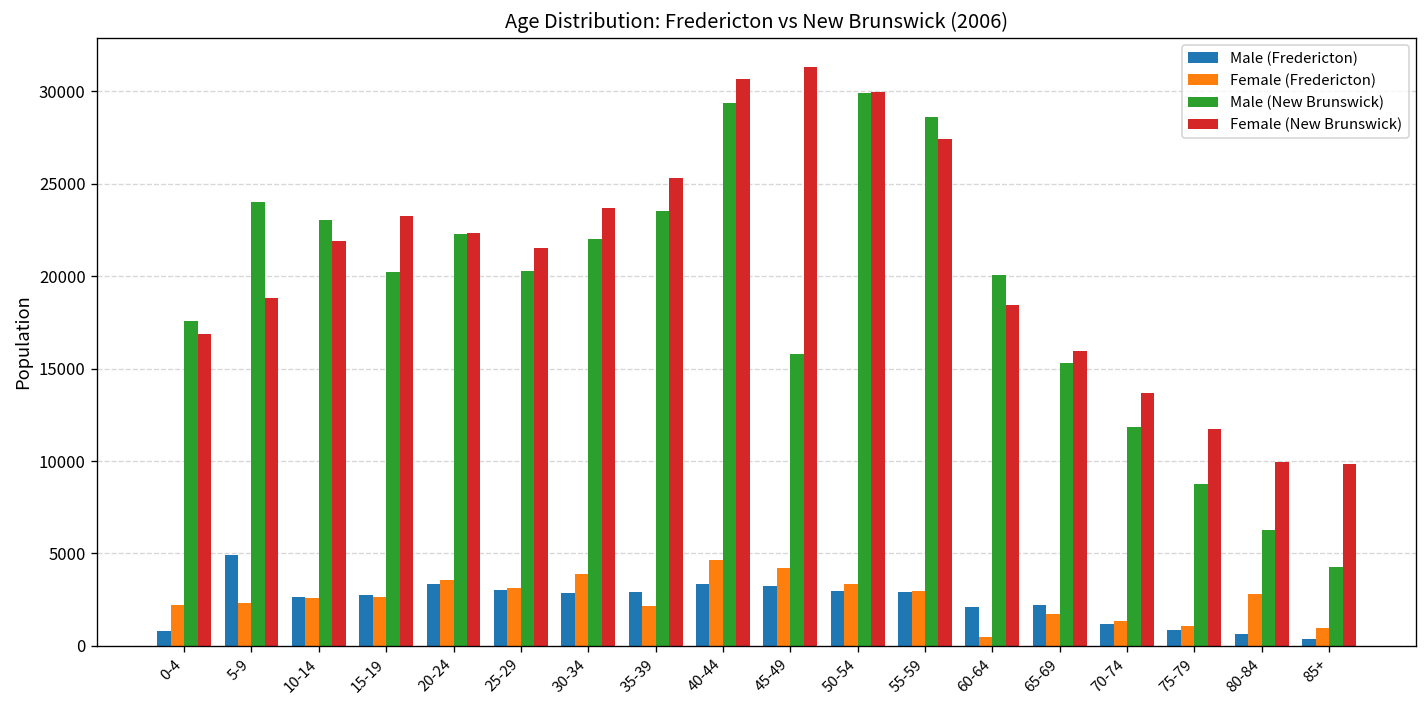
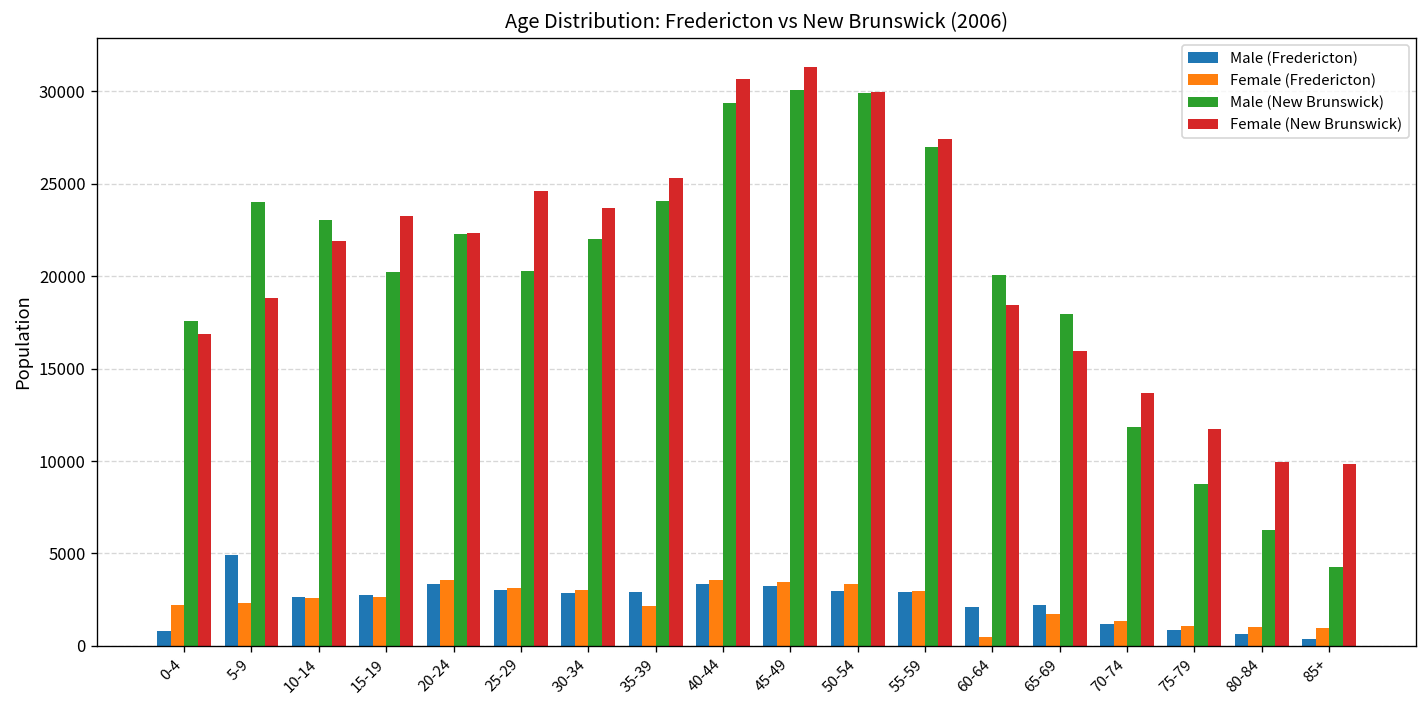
  {
    "Male (Fredericton)": {
      "0-4": 800,
      "5-9": 4900,
      "10-14": 2700,
      "15-19": 2700,
      "20-24": 3300,
      "25-29": 3000,
      "30-34": 2800,
      "35-39": 2900,
      "40-44": 3400,
      "45-49": 3200,
      "50-54": 3000,
      "55-59": 2900,
      "60-64": 2100,
      "65-69": 2200,
      "70-74": 1200,
      "75-79": 900,
      "80-84": 600,
      "85+": 400
    },
    "Female (Fredericton)": {
      "0-4": 2200,
      "5-9": 2300,
      "10-14": 2600,
      "15-19": 2600,
      "20-24": 3600,
      "25-29": 3200,
-     "30-34": 3900,
+     "30-34": 3000,
      "35-39": 2200,
-     "40-44": 4700,
-     "45-49": 4200,
+     "40-44": 3500,
+     "45-49": 3500,
      "50-54": 3400,
      "55-59": 3000,
      "60-64": 500,
      "65-69": 1700,
      "70-74": 1400,
      "75-79": 1100,
-     "80-84": 2800,
+     "80-84": 1000,
      "85+": 1000
    },
    "Male (New Brunswick)": {
      "0-4": 17600,
      "5-9": 24000,
      "10-14": 23000,
      "15-19": 20200,
      "20-24": 22300,
      "25-29": 20300,
      "30-34": 22000,
-     "35-39": 23500,
+     "35-39": 24100,
      "40-44": 29400,
-     "45-49": 15800,
+     "45-49": 30100,
      "50-54": 29900,
-     "55-59": 28600,
+     "55-59": 27000,
      "60-64": 20100,
-     "65-69": 15300,
+     "65-69": 18000,
      "70-74": 11900,
      "75-79": 8800,
      "80-84": 6300,
      "85+": 4300
    },
    "Female (New Brunswick)": {
      "0-4": 16900,
      "5-9": 18800,
      "10-14": 21900,
      "15-19": 23200,
      "20-24": 22300,
-     "25-29": 21500,
+     "25-29": 24600,
      "30-34": 23700,
      "35-39": 25300,
      "40-44": 30700,
      "45-49": 31300,
      "50-54": 30000,
      "55-59": 27400,
      "60-64": 18500,
      "65-69": 16000,
      "70-74": 13700,
      "75-79": 11700,
      "80-84": 9900,
      "85+": 9900
    }
  }
